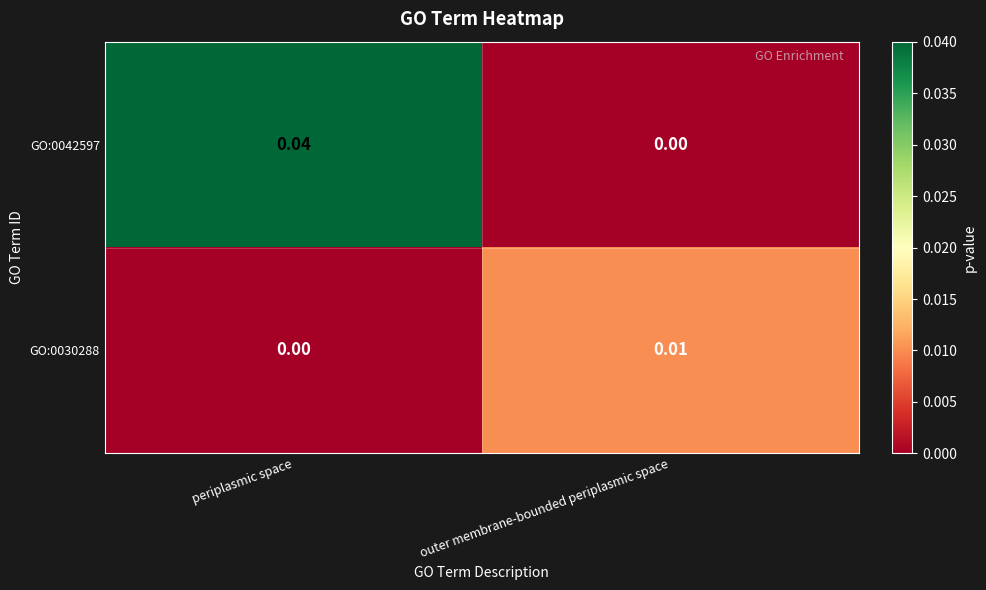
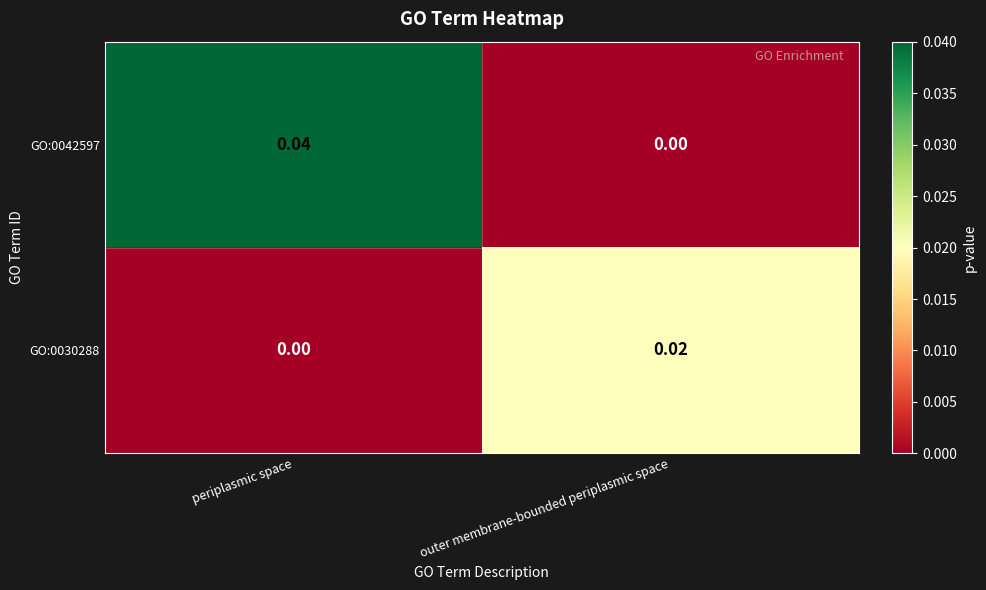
  {
    "GO:0042597": {
      "periplasmic space": 0.04
    },
    "GO:0030288": {
      "periplasmic space": 0.00,
-     "outer membrane-bounded periplasmic space": 0.01
+     "outer membrane-bounded periplasmic space": 0.02
    }
  }
